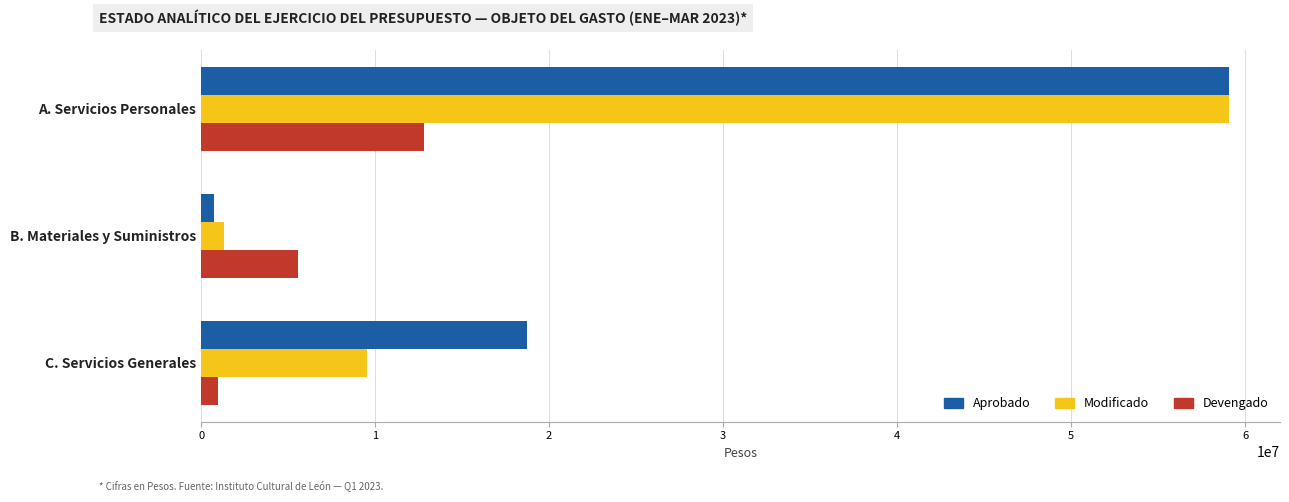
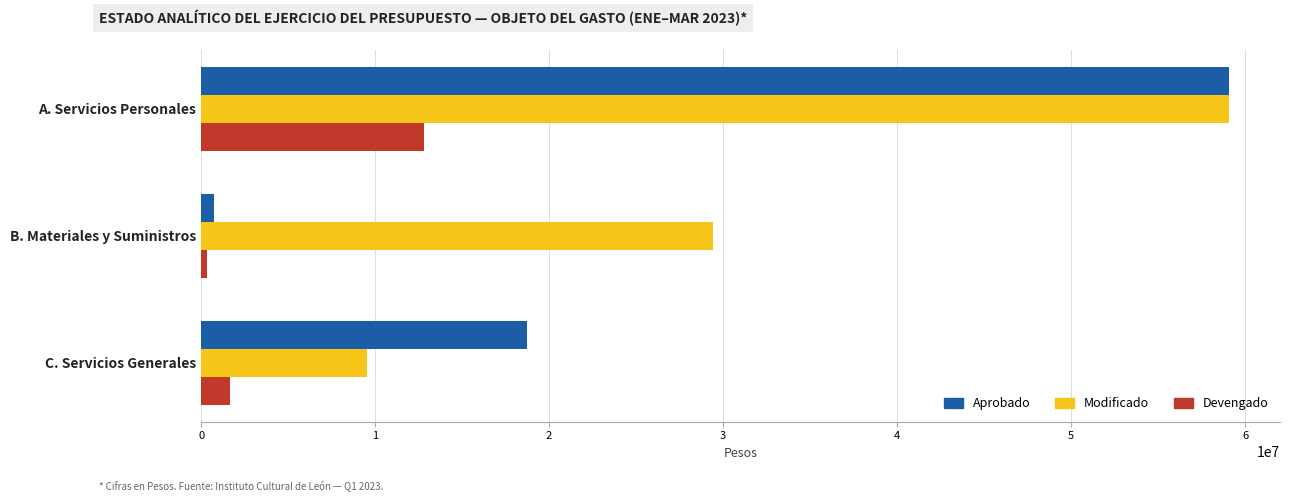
  {
    "Aprobado": {
      "A. Servicios Personales": 59100000,
      "B. Materiales y Suministros": 700000,
      "C. Servicios Generales": 18700000
    },
    "Modificado": {
      "A. Servicios Personales": 59100000,
-     "B. Materiales y Suministros": 1300000,
+     "B. Materiales y Suministros": 29400000,
      "C. Servicios Generales": 9500000
    },
    "Devengado": {
      "A. Servicios Personales": 12800000,
-     "B. Materiales y Suministros": 5600000,
-     "C. Servicios Generales": 1000000
+     "B. Materiales y Suministros": 300000,
+     "C. Servicios Generales": 1700000
    }
  }
